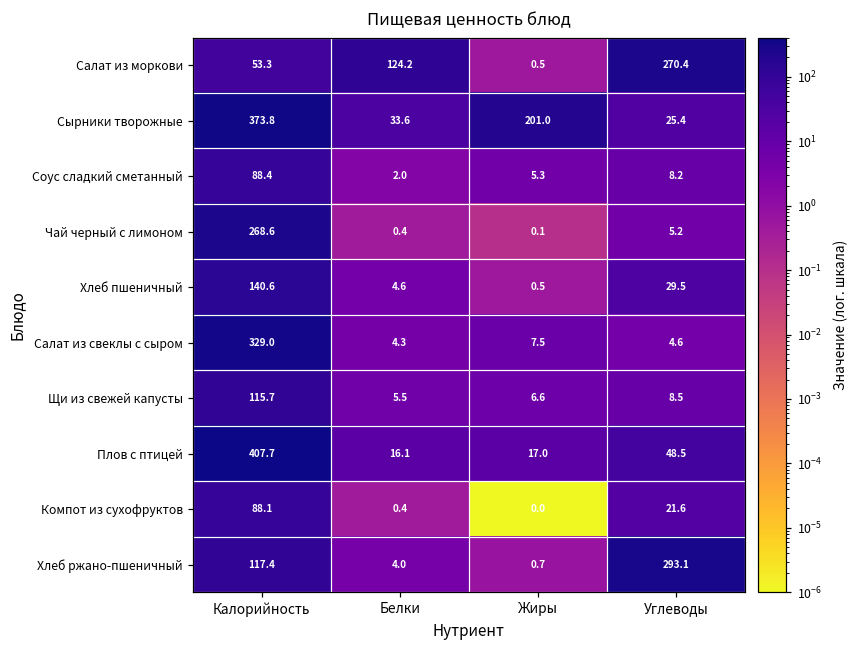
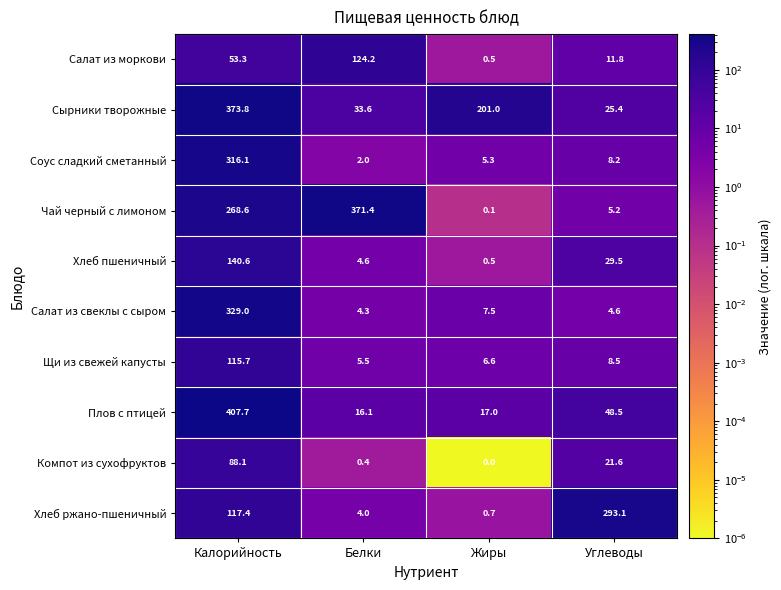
  {
    "Салат из моркови": {
      "Калорийность": 53.3,
      "Белки": 124.2,
      "Жиры": 0.5,
-     "Углеводы": 270.4
+     "Углеводы": 11.8
    },
    "Сырники творожные": {
      "Калорийность": 373.8,
      "Белки": 33.6,
      "Жиры": 201.0,
      "Углеводы": 25.4
    },
    "Соус сладкий сметанный": {
-     "Калорийность": 88.4,
+     "Калорийность": 316.1,
      "Белки": 2.0,
      "Жиры": 5.3,
      "Углеводы": 8.2
    },
    "Чай черный с лимоном": {
      "Калорийность": 268.6,
-     "Белки": 0.4,
+     "Белки": 371.4,
      "Жиры": 0.1,
      "Углеводы": 5.2
    },
    "Хлеб пшеничный": {
      "Калорийность": 140.6,
      "Белки": 4.6,
      "Жиры": 0.5,
      "Углеводы": 29.5
    },
    "Салат из свеклы с сыром": {
      "Калорийность": 329.0,
      "Белки": 4.3,
      "Жиры": 7.5,
      "Углеводы": 4.6
    },
    "Щи из свежей капусты": {
      "Калорийность": 115.7,
      "Белки": 5.5,
      "Жиры": 6.6,
      "Углеводы": 8.5
    },
    "Плов с птицей": {
      "Калорийность": 407.7,
      "Белки": 16.1,
      "Жиры": 17.0,
      "Углеводы": 48.5
    },
    "Компот из сухофруктов": {
      "Калорийность": 88.1,
      "Белки": 0.4,
      "Жиры": 0.0,
      "Углеводы": 21.6
    },
    "Хлеб ржано-пшеничный": {
      "Калорийность": 117.4,
      "Белки": 4.0,
      "Жиры": 0.7,
      "Углеводы": 293.1
    }
  }
